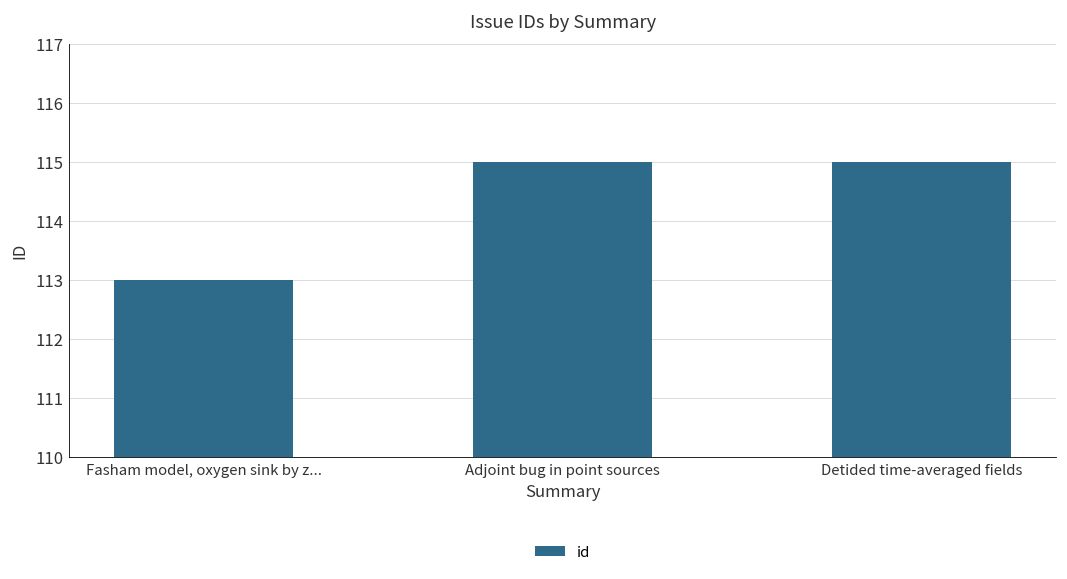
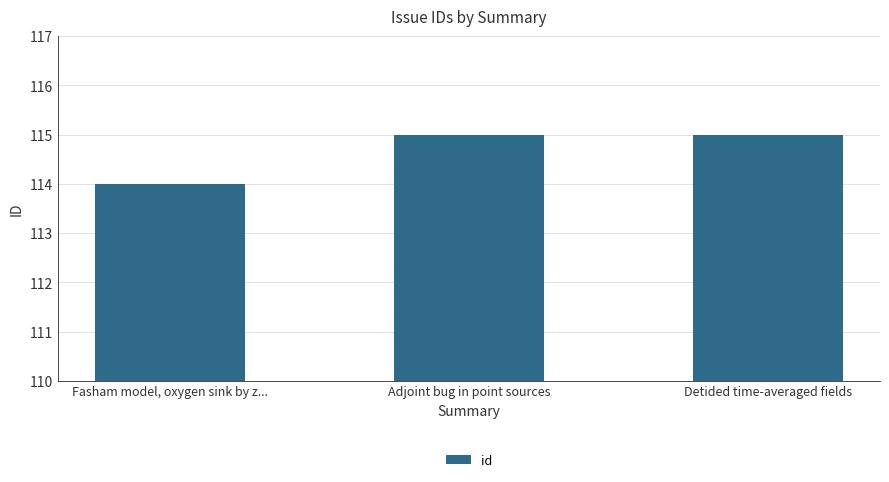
  {
-   "Fasham model, oxygen sink by z...": 113,
+   "Fasham model, oxygen sink by z...": 114,
    "Adjoint bug in point sources": 115,
    "Detided time-averaged fields": 115
  }
